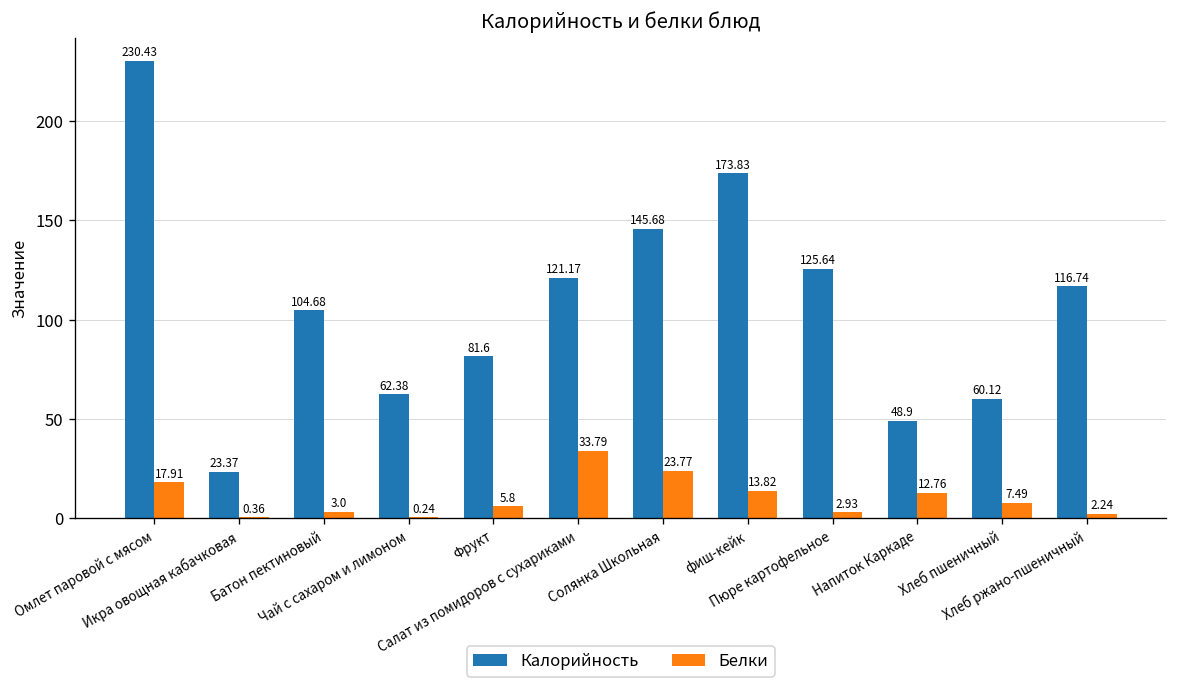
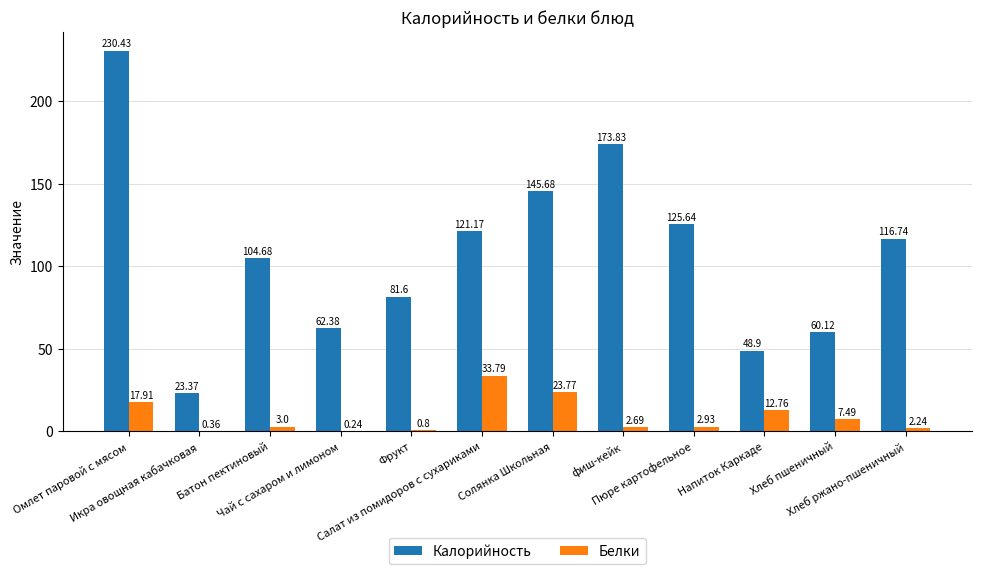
  {
    "Калорийность": {
      "Омлет паровой с мясом": 230.43,
      "Икра овощная кабачковая": 23.37,
      "Батон пектиновый": 104.68,
      "Чай с сахаром и лимоном": 62.38,
      "Фрукт": 81.6,
      "Салат из помидоров с сухариками": 121.17,
      "Солянка Школьная": 145.68,
      "фиш-кейк": 173.83,
      "Пюре картофельное": 125.64,
      "Напиток Каркаде": 48.9,
      "Хлеб пшеничный": 60.12,
      "Хлеб ржано-пшеничный": 116.74
    },
    "Белки": {
      "Омлет паровой с мясом": 17.91,
      "Икра овощная кабачковая": 0.36,
      "Батон пектиновый": 3.0,
      "Чай с сахаром и лимоном": 0.24,
-     "Фрукт": 5.8,
+     "Фрукт": 0.8,
      "Салат из помидоров с сухариками": 33.79,
      "Солянка Школьная": 23.77,
-     "фиш-кейк": 13.82,
+     "фиш-кейк": 2.69,
      "Пюре картофельное": 2.93,
      "Напиток Каркаде": 12.76,
      "Хлеб пшеничный": 7.49,
      "Хлеб ржано-пшеничный": 2.24
    }
  }
